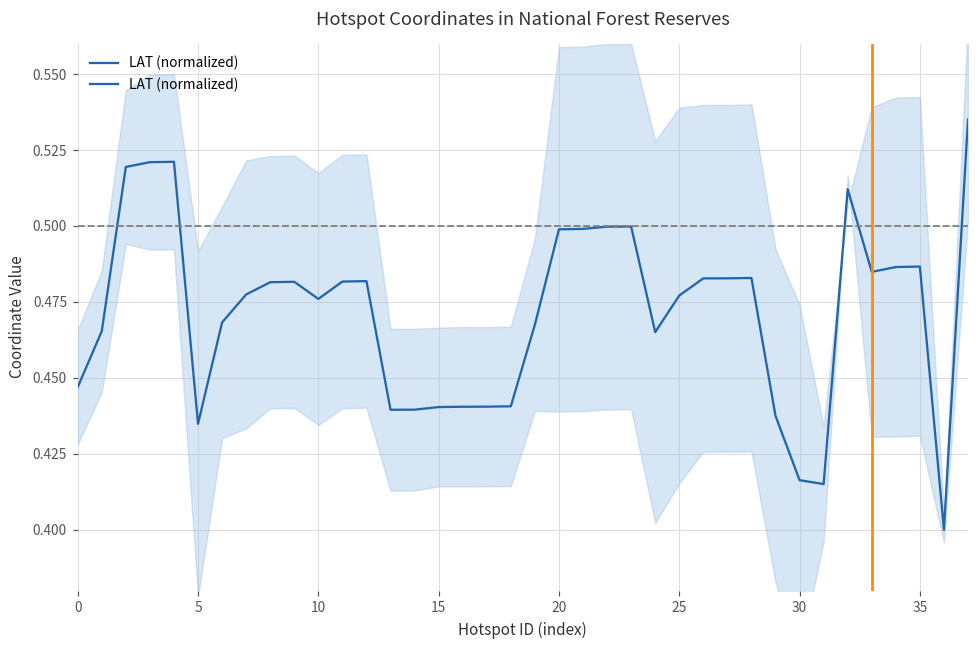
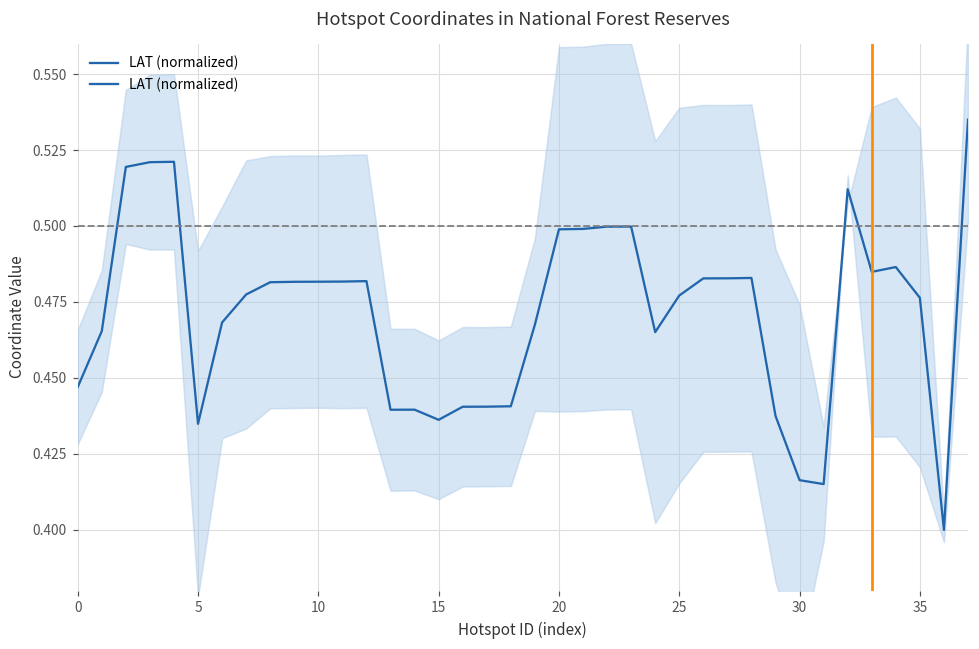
  {
    "LAT (normalized)": {
      "0": 0.447,
      "5": 0.435,
-     "10": 0.476,
-     "15": 0.440,
+     "10": 0.482,
+     "15": 0.436,
      "20": 0.499,
      "25": 0.477,
      "30": 0.416,
-     "35": 0.487
+     "35": 0.476
    }
  }
